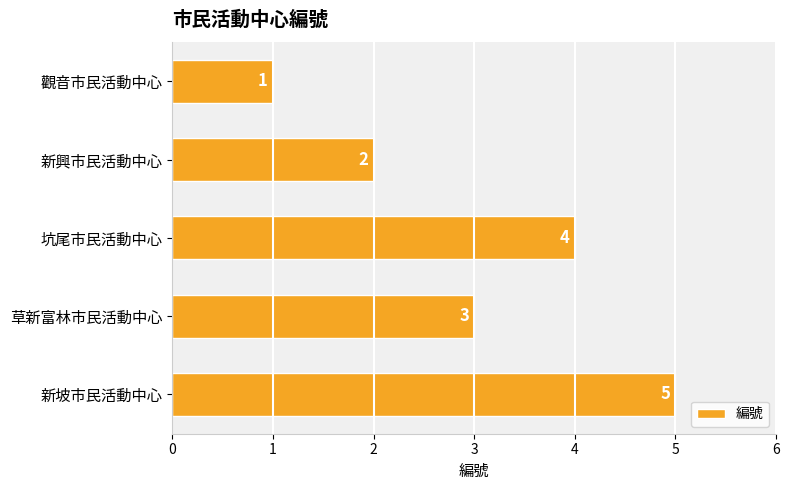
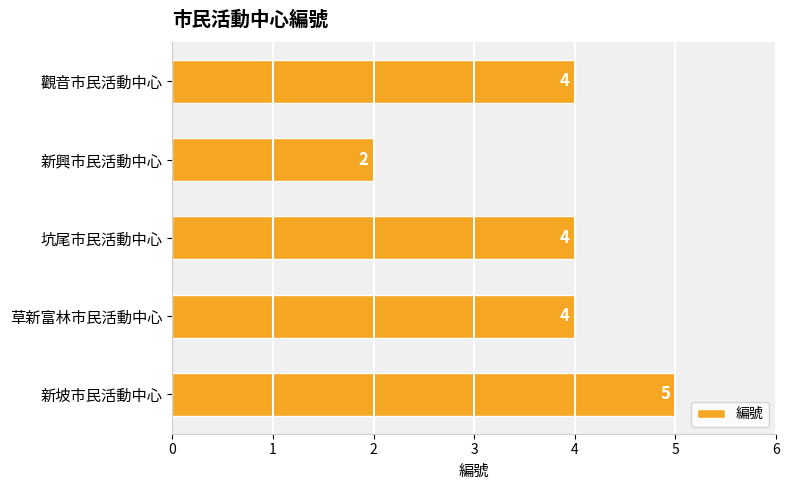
  {
-   "觀音市民活動中心": 1,
+   "觀音市民活動中心": 4,
    "新興市民活動中心": 2,
    "坑尾市民活動中心": 4,
-   "草新富林市民活動中心": 3,
+   "草新富林市民活動中心": 4,
    "新坡市民活動中心": 5
  }
